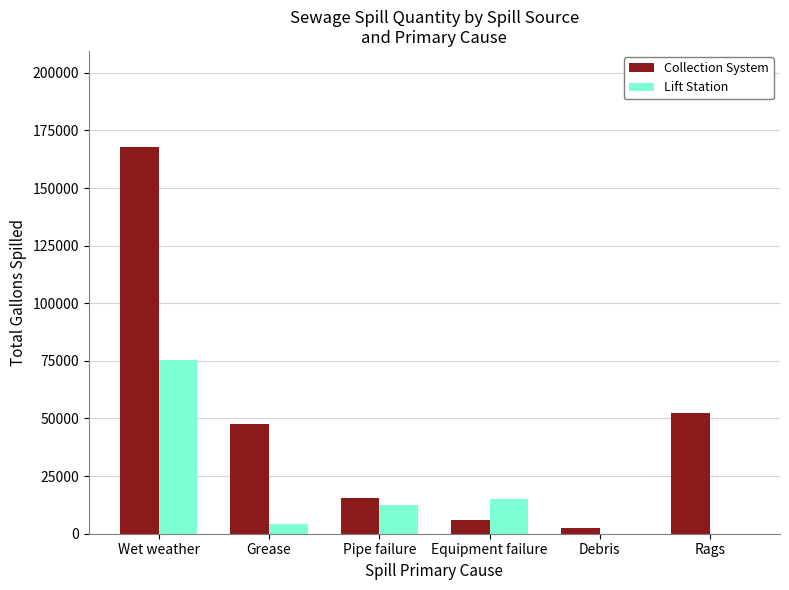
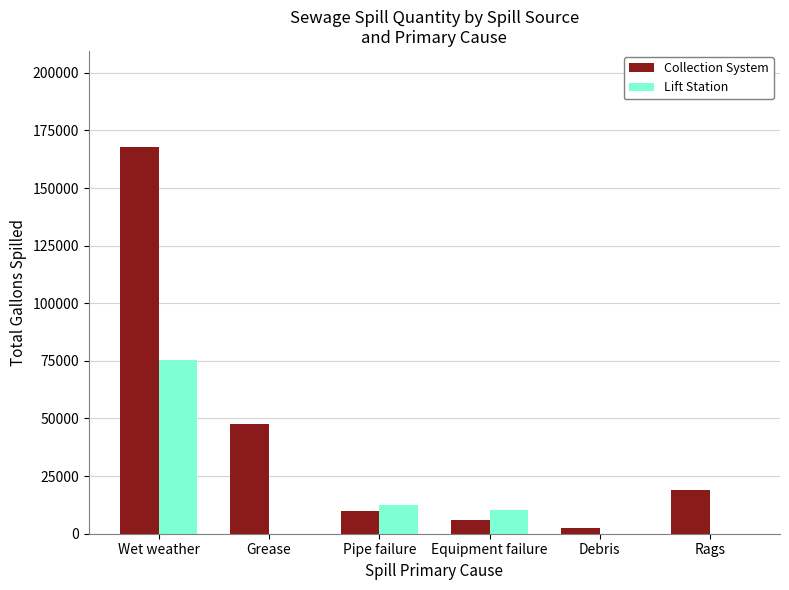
  {
    "Collection System": {
      "Wet weather": 168000,
      "Grease": 48000,
-     "Pipe failure": 16000,
+     "Pipe failure": 10000,
      "Equipment failure": 6000,
      "Debris": 3000,
-     "Rags": 52000
+     "Rags": 19000
    },
    "Lift Station": {
      "Wet weather": 76000,
-     "Grease": 4000,
+     "Grease": 0,
      "Pipe failure": 12000,
-     "Equipment failure": 15000,
+     "Equipment failure": 10000,
      "Debris": 0,
      "Rags": 0
    }
  }
